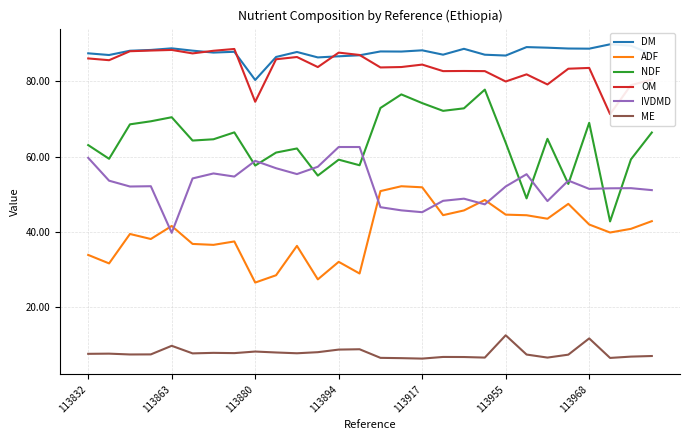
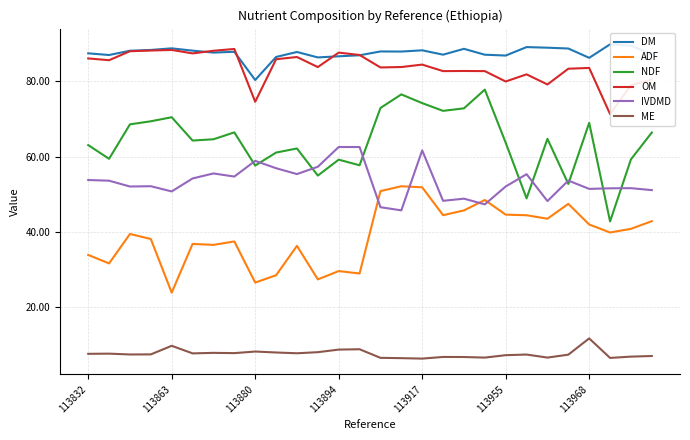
  {
    "DM": {
      "113832": 87,
      "113880": 80,
      "113894": 87,
      "113917": 88,
      "113955": 87,
-     "113968": 89
+     "113968": 86
    },
    "ADF": {
      "113832": 34,
-     "113863": 42,
+     "113863": 24,
      "113880": 26,
-     "113894": 32,
+     "113894": 30,
      "113917": 52,
      "113955": 45,
      "113968": 42
    },
    "NDF": {
      "113832": 63,
      "113863": 70,
      "113880": 58,
      "113894": 59,
      "113917": 74,
      "113955": 64,
      "113968": 69
    },
    "OM": {
      "113832": 86,
      "113880": 75,
      "113894": 88,
      "113917": 84,
      "113955": 80,
      "113968": 84
    },
    "IVDMD": {
-     "113832": 60,
-     "113863": 40,
+     "113832": 54,
+     "113863": 51,
      "113880": 59,
      "113894": 63,
-     "113917": 45,
+     "113917": 62,
      "113955": 52,
      "113968": 51
    },
    "ME": {
      "113832": 7,
      "113863": 10,
      "113880": 8,
      "113894": 9,
      "113917": 6,
-     "113955": 12,
+     "113955": 7,
      "113968": 12
    }
  }
